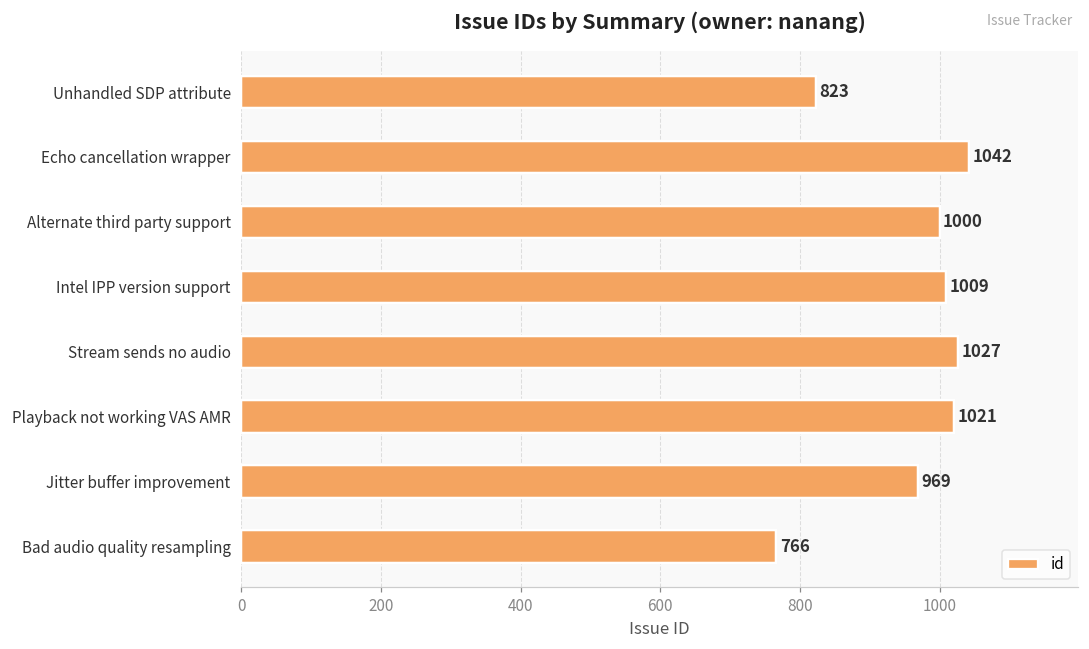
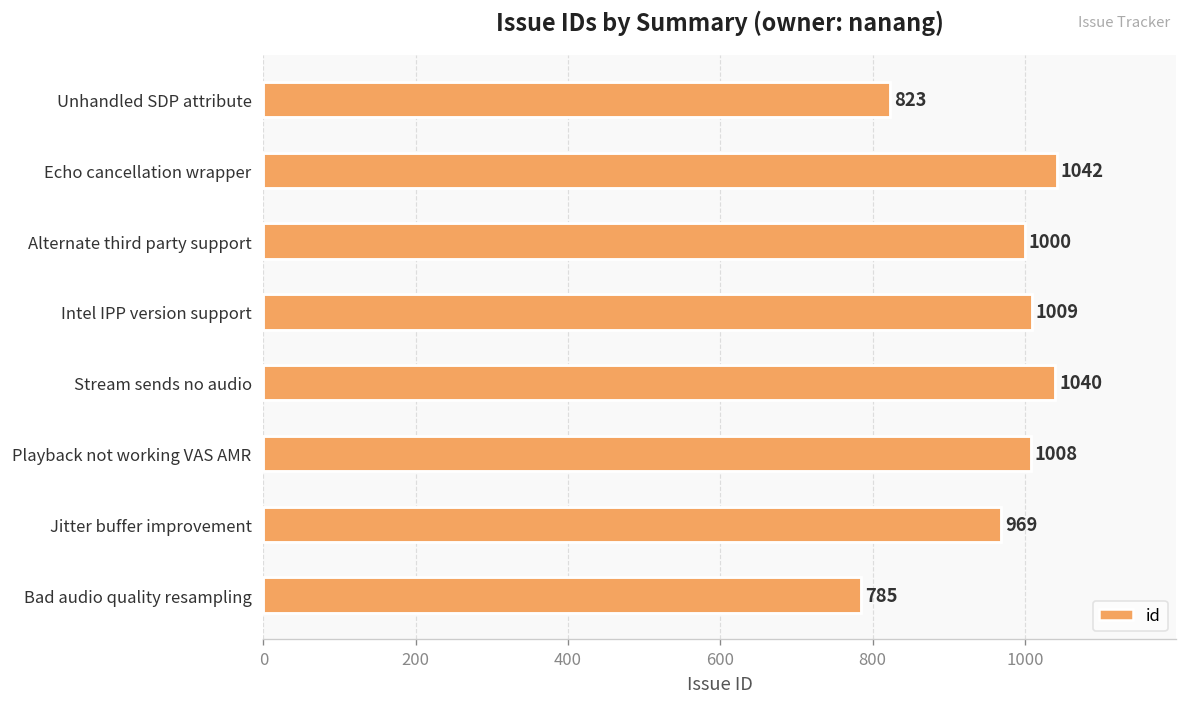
  {
    "Unhandled SDP attribute": 823,
    "Echo cancellation wrapper": 1042,
    "Alternate third party support": 1000,
    "Intel IPP version support": 1009,
-   "Stream sends no audio": 1027,
-   "Playback not working VAS AMR": 1021,
+   "Stream sends no audio": 1040,
+   "Playback not working VAS AMR": 1008,
    "Jitter buffer improvement": 969,
-   "Bad audio quality resampling": 766
+   "Bad audio quality resampling": 785
  }
